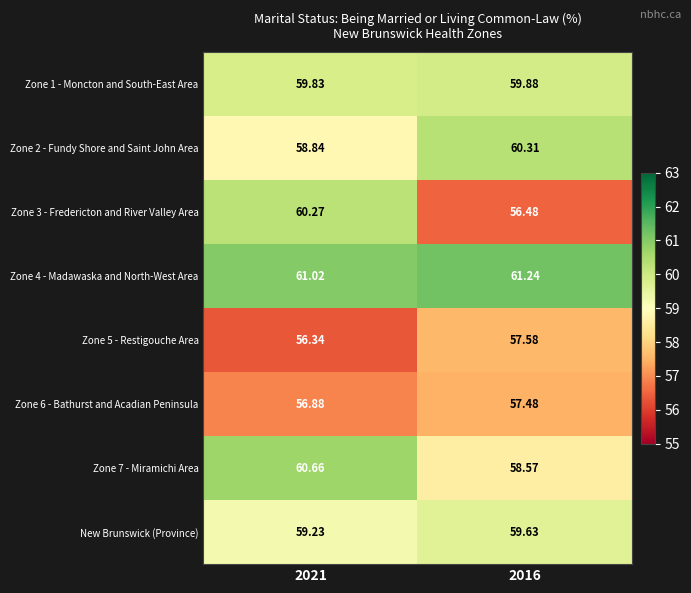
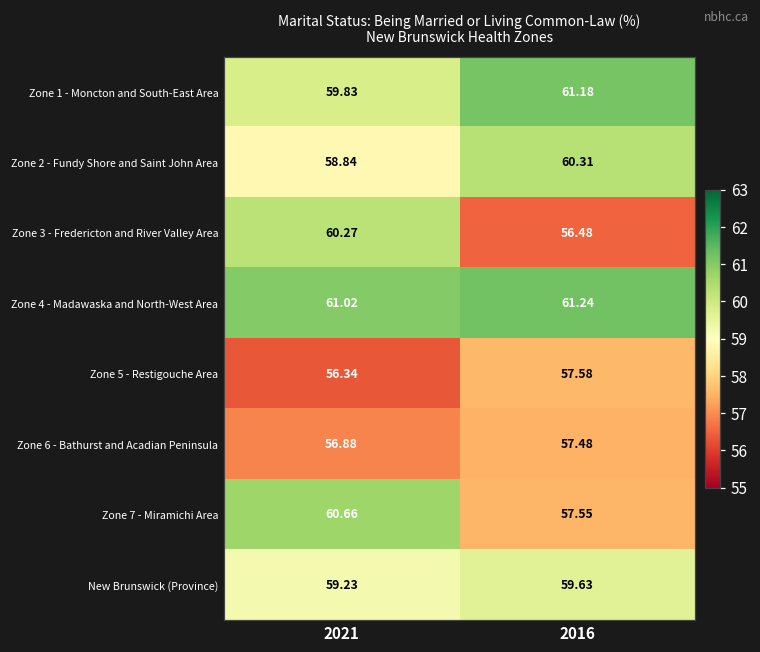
  {
    "Zone 1 - Moncton and South-East Area": {
      "2021": 59.83,
-     "2016": 59.88
+     "2016": 61.18
    },
    "Zone 2 - Fundy Shore and Saint John Area": {
      "2021": 58.84,
      "2016": 60.31
    },
    "Zone 3 - Fredericton and River Valley Area": {
      "2021": 60.27,
      "2016": 56.48
    },
    "Zone 4 - Madawaska and North-West Area": {
      "2021": 61.02,
      "2016": 61.24
    },
    "Zone 5 - Restigouche Area": {
      "2021": 56.34,
      "2016": 57.58
    },
    "Zone 6 - Bathurst and Acadian Peninsula": {
      "2021": 56.88,
      "2016": 57.48
    },
    "Zone 7 - Miramichi Area": {
      "2021": 60.66,
-     "2016": 58.57
+     "2016": 57.55
    },
    "New Brunswick (Province)": {
      "2021": 59.23,
      "2016": 59.63
    }
  }
